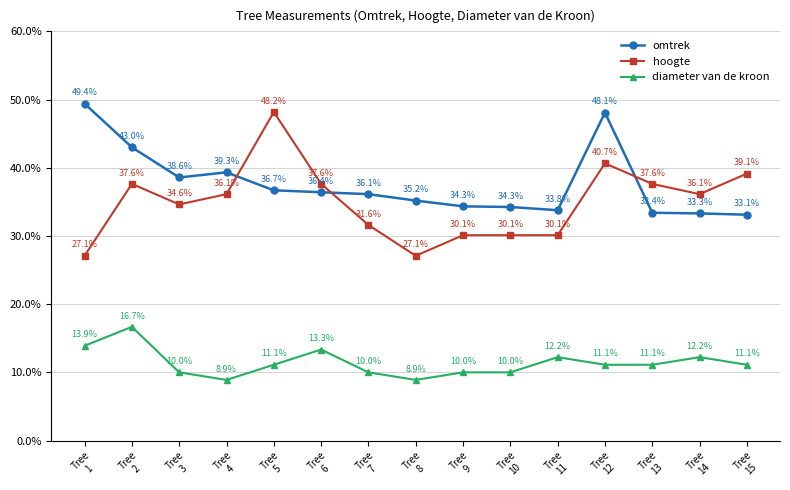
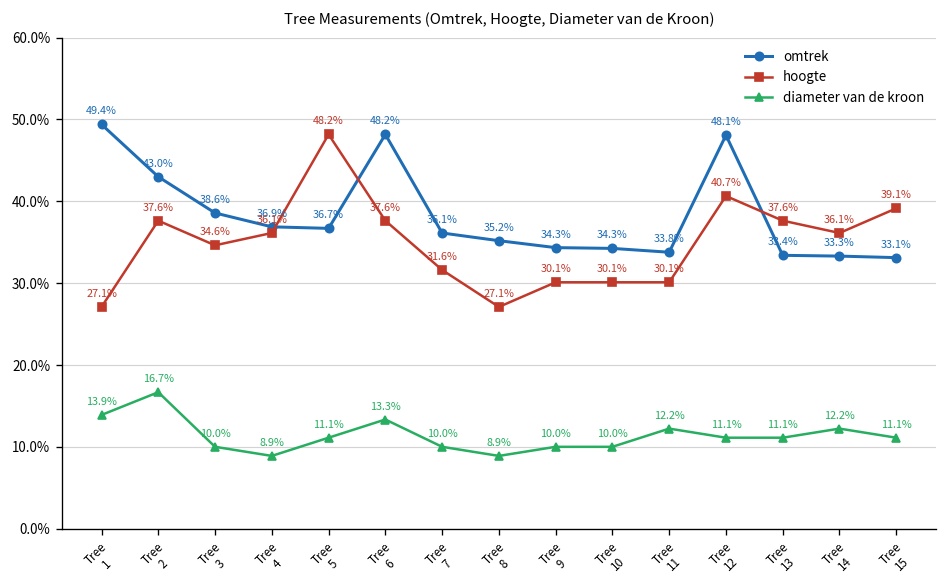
  {
    "omtrek": {
      "Tree 1": "49.4%",
      "Tree 2": "43.0%",
      "Tree 3": "38.6%",
-     "Tree 4": "39.3%",
+     "Tree 4": "36.9%",
      "Tree 5": "36.7%",
-     "Tree 6": "36.4%",
+     "Tree 6": "48.2%",
      "Tree 7": "36.1%",
      "Tree 8": "35.2%",
      "Tree 9": "34.3%",
      "Tree 10": "34.3%",
      "Tree 11": "33.8%",
      "Tree 12": "48.1%",
      "Tree 13": "33.4%",
      "Tree 14": "33.3%",
      "Tree 15": "33.1%"
    },
    "hoogte": {
      "Tree 1": "27.1%",
      "Tree 2": "37.6%",
      "Tree 3": "34.6%",
      "Tree 5": "48.2%",
      "Tree 6": "37.6%",
      "Tree 7": "31.6%",
      "Tree 8": "27.1%",
      "Tree 9": "30.1%",
      "Tree 10": "30.1%",
      "Tree 11": "30.1%",
      "Tree 12": "40.7%",
      "Tree 13": "37.6%",
      "Tree 14": "36.1%",
      "Tree 15": "39.1%"
    },
    "diameter van de kroon": {
      "Tree 1": "13.9%",
      "Tree 2": "16.7%",
      "Tree 3": "10.0%",
      "Tree 4": "8.9%",
      "Tree 5": "11.1%",
      "Tree 6": "13.3%",
      "Tree 7": "10.0%",
      "Tree 8": "8.9%",
      "Tree 9": "10.0%",
      "Tree 10": "10.0%",
      "Tree 11": "12.2%",
      "Tree 12": "11.1%",
      "Tree 13": "11.1%",
      "Tree 14": "12.2%",
      "Tree 15": "11.1%"
    }
  }
